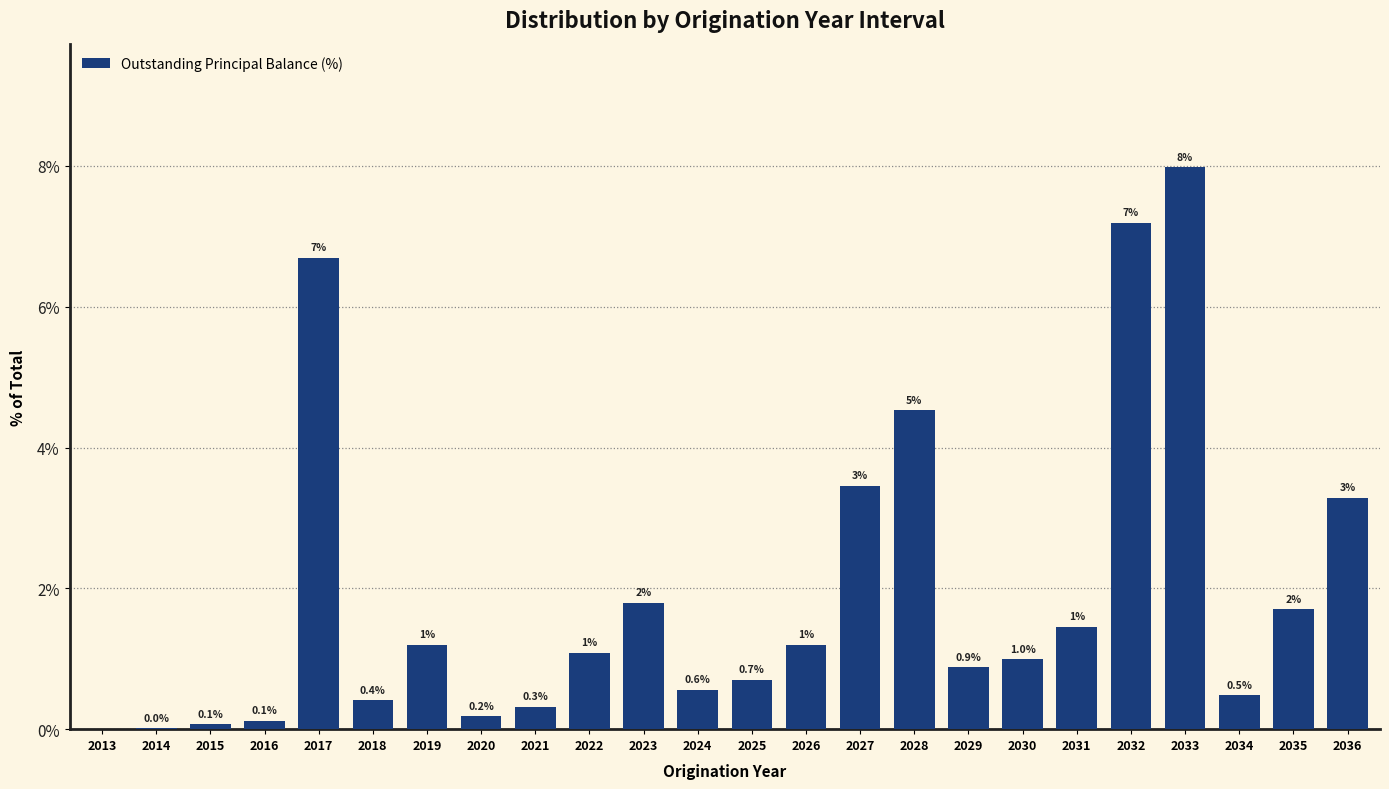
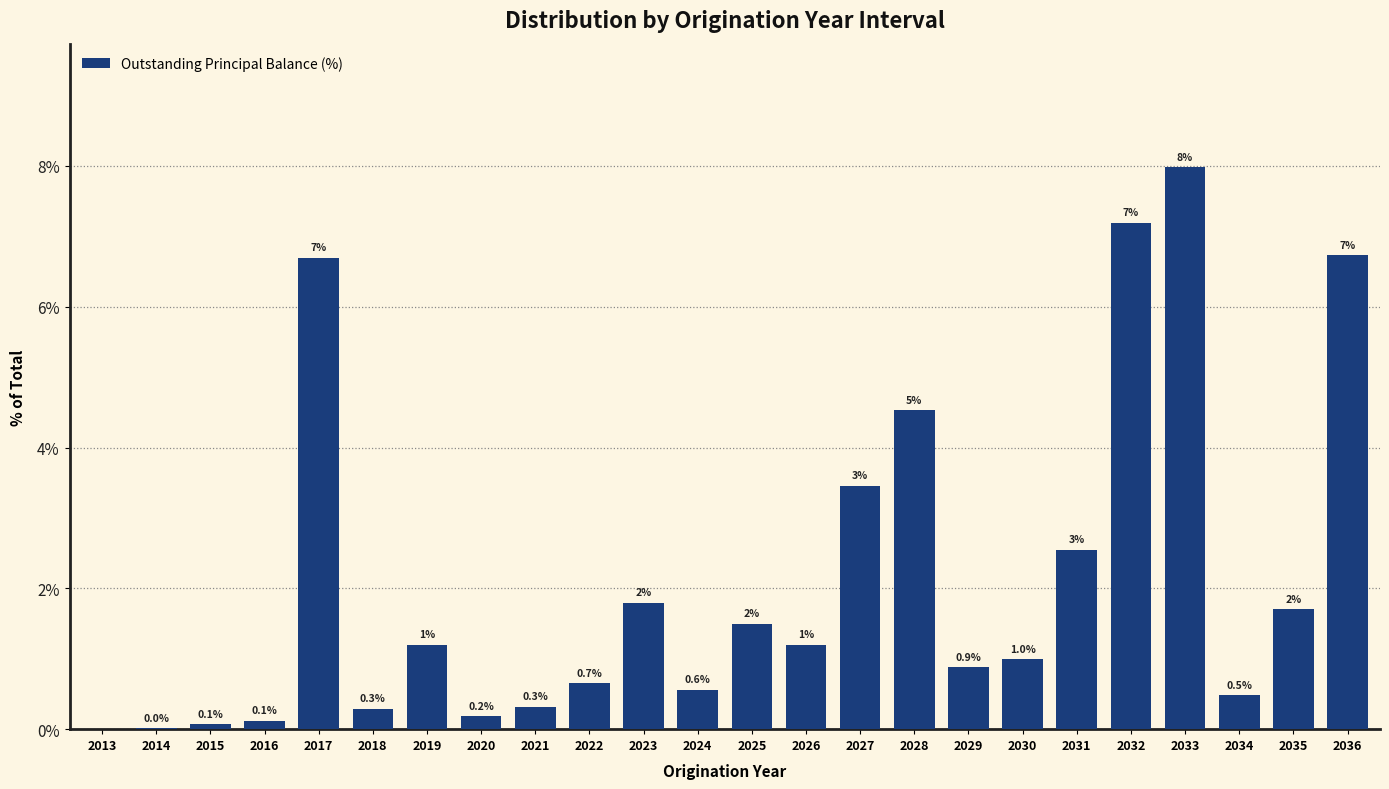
  {
    "2014": "0.0%",
    "2015": "0.1%",
    "2016": "0.1%",
    "2017": "7%",
-   "2018": "0.4%",
+   "2018": "0.3%",
    "2019": "1%",
    "2020": "0.2%",
    "2021": "0.3%",
-   "2022": "1%",
+   "2022": "0.7%",
    "2023": "2%",
    "2024": "0.6%",
-   "2025": "0.7%",
+   "2025": "2%",
    "2026": "1%",
    "2027": "3%",
    "2028": "5%",
    "2029": "0.9%",
    "2030": "1.0%",
-   "2031": "1%",
+   "2031": "3%",
    "2032": "7%",
    "2033": "8%",
    "2034": "0.5%",
    "2035": "2%",
-   "2036": "3%"
+   "2036": "7%"
  }
